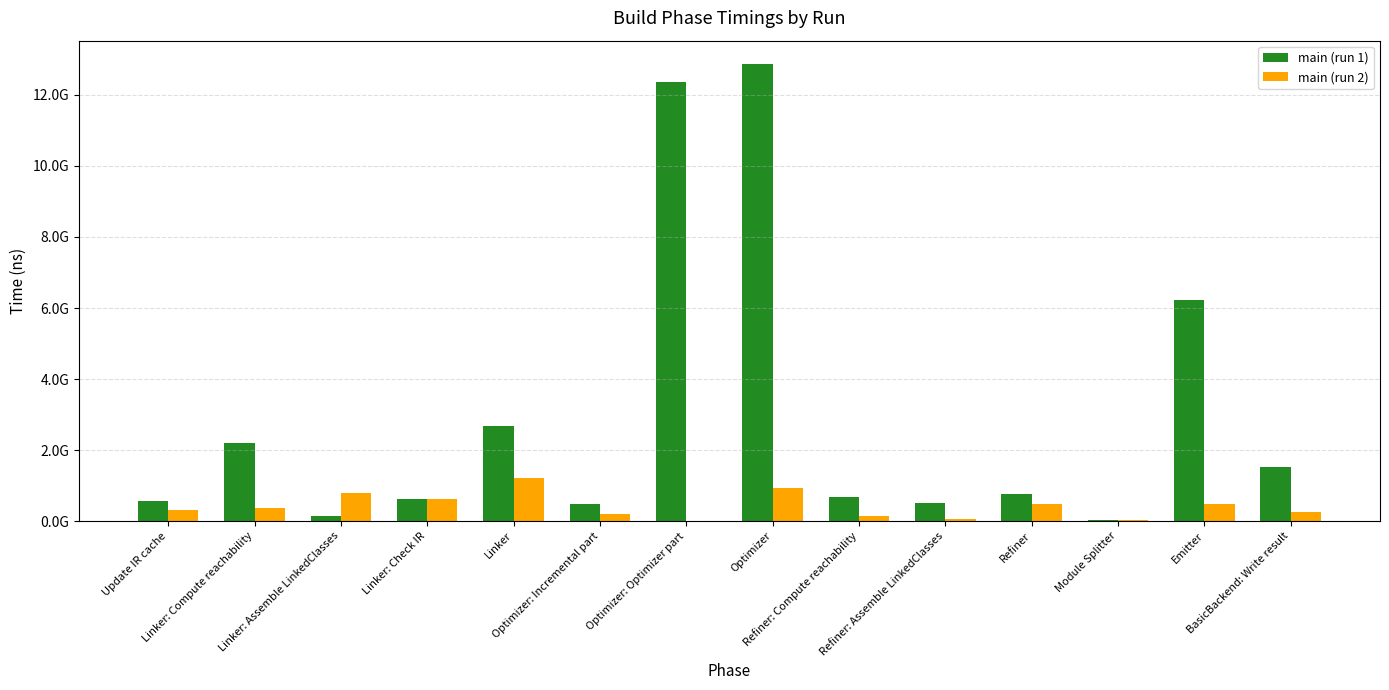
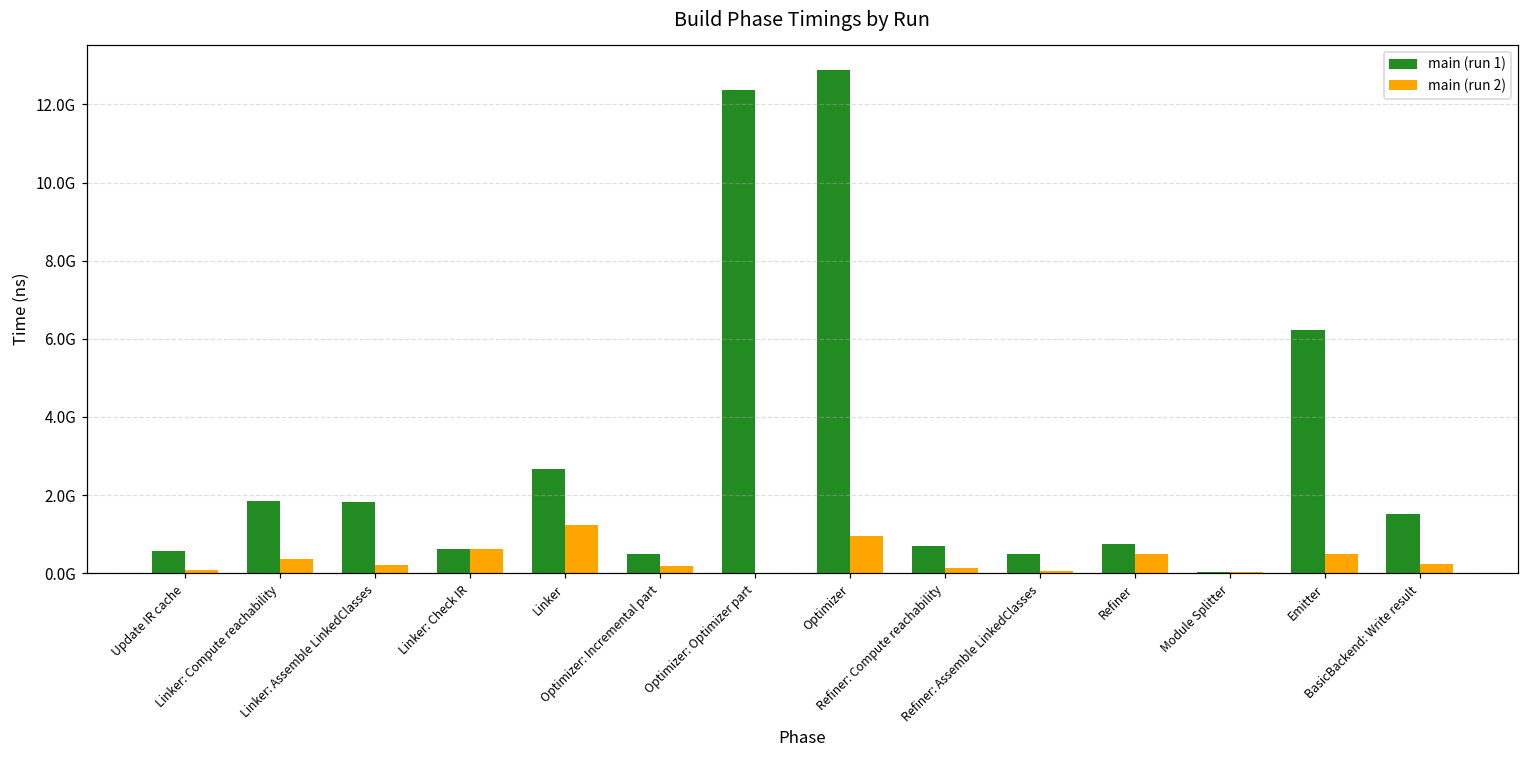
  {
    "main (run 1)": {
      "Update IR cache": 600000000,
-     "Linker: Compute reachability": 2200000000,
-     "Linker: Assemble LinkedClasses": 100000000,
+     "Linker: Compute reachability": 1800000000,
+     "Linker: Assemble LinkedClasses": 1800000000,
      "Linker: Check IR": 600000000,
      "Linker": 2700000000,
      "Optimizer: Incremental part": 500000000,
      "Optimizer: Optimizer part": 12400000000,
      "Optimizer": 12900000000,
      "Refiner: Compute reachability": 700000000,
      "Refiner: Assemble LinkedClasses": 500000000,
      "Refiner": 800000000,
      "Emitter": 6200000000,
      "BasicBackend: Write result": 1500000000
    },
    "main (run 2)": {
-     "Update IR cache": 300000000,
+     "Update IR cache": 100000000,
      "Linker: Compute reachability": 400000000,
-     "Linker: Assemble LinkedClasses": 800000000,
+     "Linker: Assemble LinkedClasses": 200000000,
      "Linker: Check IR": 600000000,
      "Linker": 1200000000,
      "Optimizer: Incremental part": 200000000,
      "Optimizer": 900000000,
      "Refiner: Compute reachability": 100000000,
      "Refiner": 500000000,
      "Emitter": 500000000,
      "BasicBackend: Write result": 200000000
    }
  }
